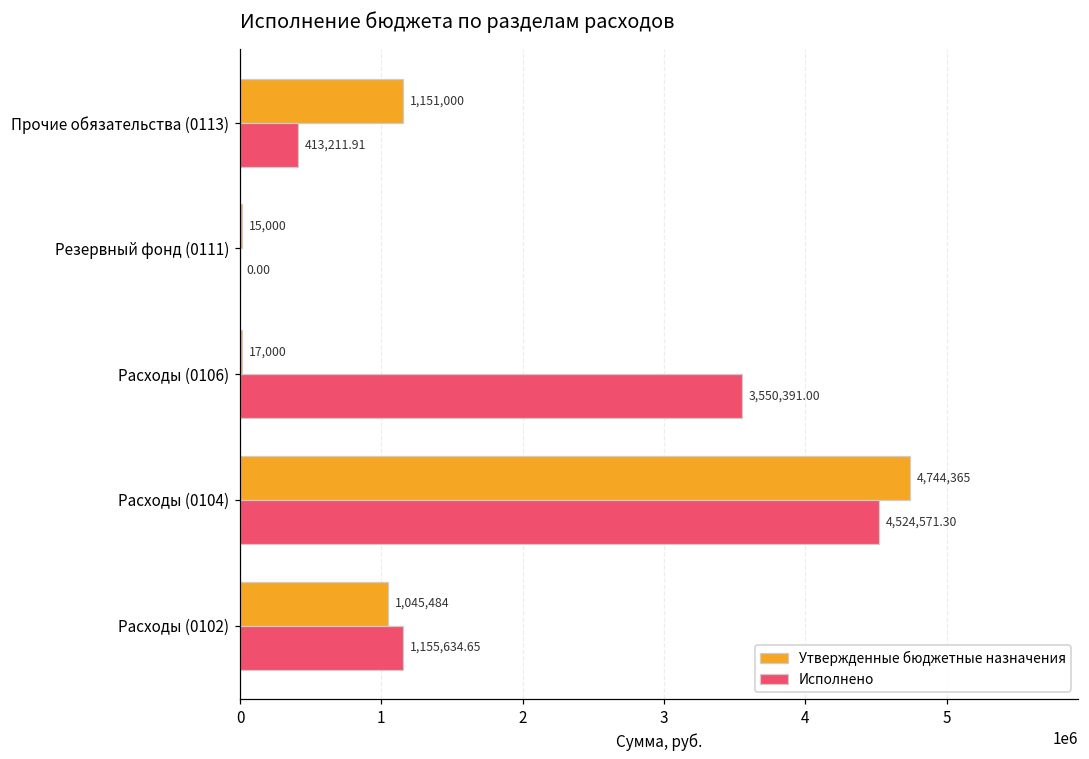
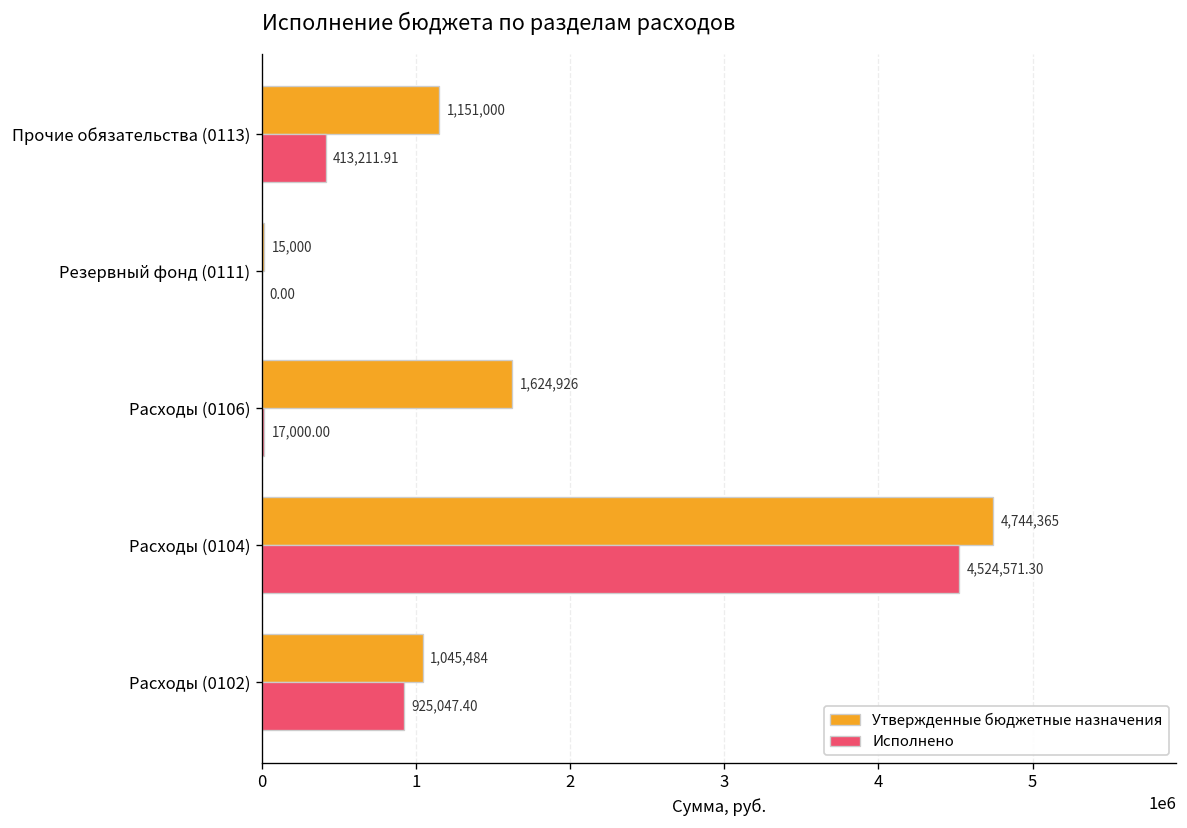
  {
    "Утвержденные бюджетные назначения": {
      "Прочие обязательства (0113)": "1,151,000",
      "Резервный фонд (0111)": "15,000",
-     "Расходы (0106)": "17,000",
+     "Расходы (0106)": "1,624,926",
      "Расходы (0104)": "4,744,365",
      "Расходы (0102)": "1,045,484"
    },
    "Исполнено": {
      "Прочие обязательства (0113)": "413,211.91",
      "Резервный фонд (0111)": "0.00",
-     "Расходы (0106)": "3,550,391.00",
+     "Расходы (0106)": "17,000.00",
      "Расходы (0104)": "4,524,571.30",
-     "Расходы (0102)": "1,155,634.65"
+     "Расходы (0102)": "925,047.40"
    }
  }
